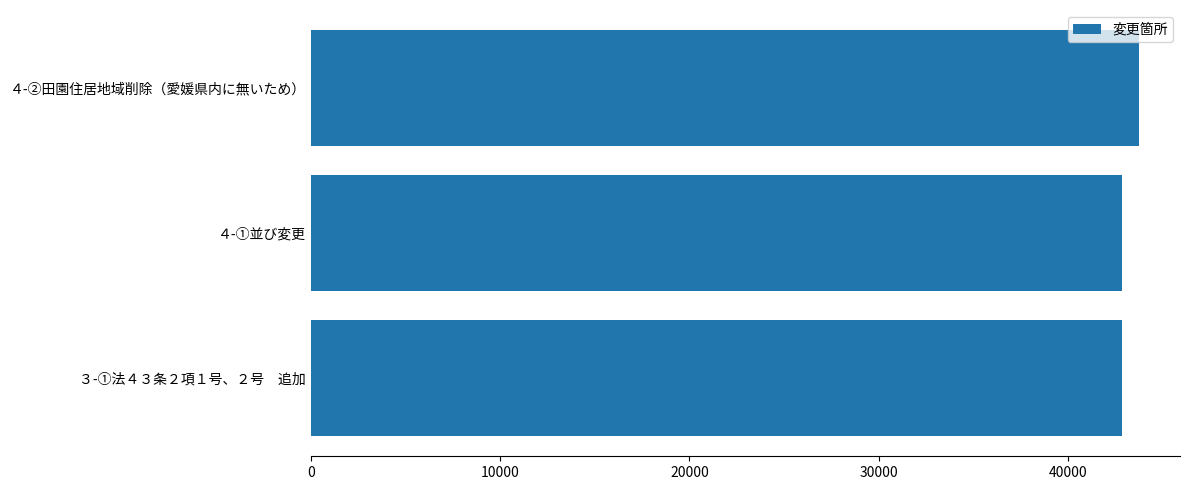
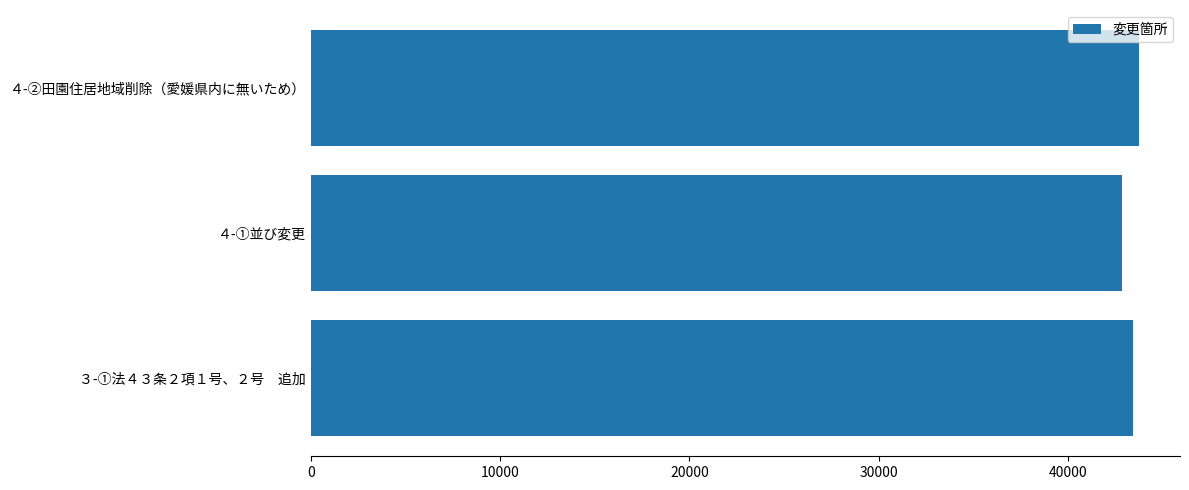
  {
    "４-②田園住居地域削除（愛媛県内に無いため）": 43700,
    "４-①並び変更": 42900,
-   "３-①法４３条２項１号、２号 追加": 42900
+   "３-①法４３条２項１号、２号 追加": 43400
  }
